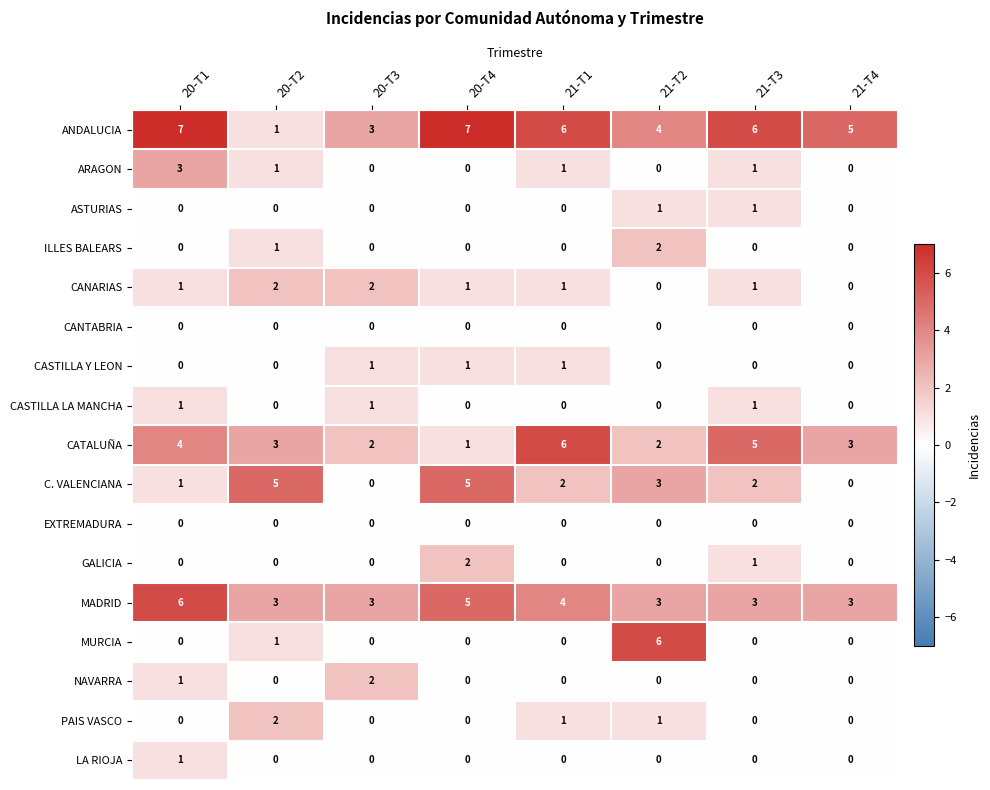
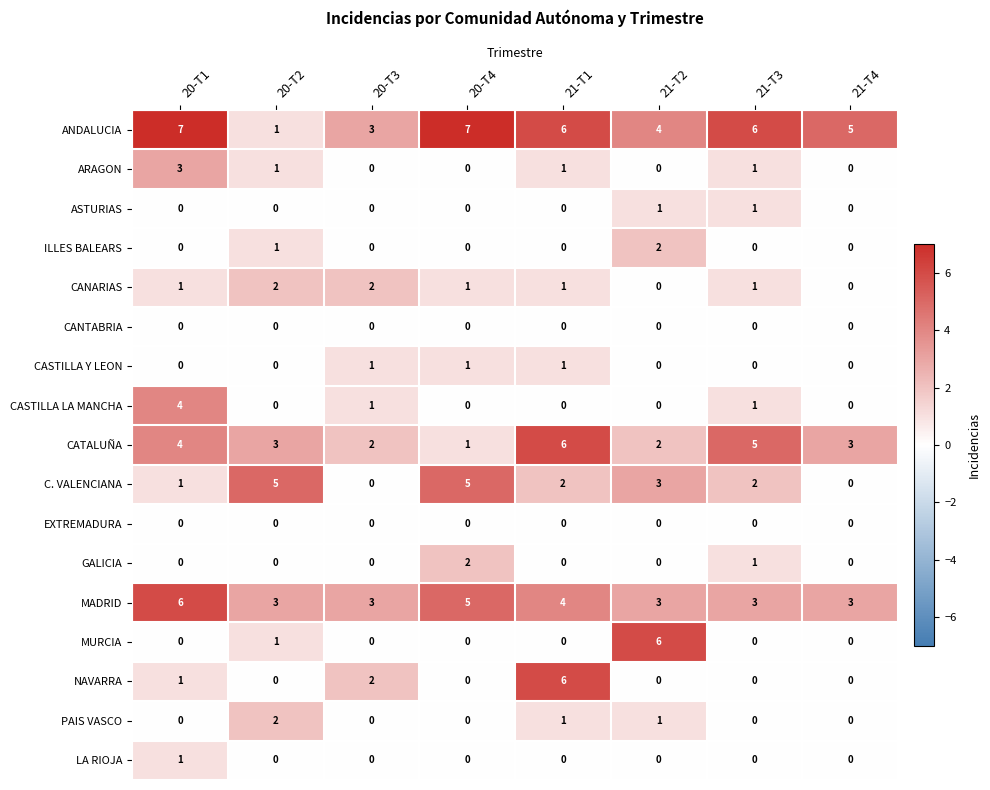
  {
    "ANDALUCIA": {
      "20-T1": 7,
      "20-T2": 1,
      "20-T3": 3,
      "20-T4": 7,
      "21-T1": 6,
      "21-T2": 4,
      "21-T3": 6,
      "21-T4": 5
    },
    "ARAGON": {
      "20-T1": 3,
      "20-T2": 1,
      "20-T3": 0,
      "20-T4": 0,
      "21-T1": 1,
      "21-T2": 0,
      "21-T3": 1,
      "21-T4": 0
    },
    "ASTURIAS": {
      "20-T1": 0,
      "20-T2": 0,
      "20-T3": 0,
      "20-T4": 0,
      "21-T1": 0,
      "21-T2": 1,
      "21-T3": 1,
      "21-T4": 0
    },
    "ILLES BALEARS": {
      "20-T1": 0,
      "20-T2": 1,
      "20-T3": 0,
      "20-T4": 0,
      "21-T1": 0,
      "21-T2": 2,
      "21-T3": 0,
      "21-T4": 0
    },
    "CANARIAS": {
      "20-T1": 1,
      "20-T2": 2,
      "20-T3": 2,
      "20-T4": 1,
      "21-T1": 1,
      "21-T2": 0,
      "21-T3": 1,
      "21-T4": 0
    },
    "CANTABRIA": {
      "20-T1": 0,
      "20-T2": 0,
      "20-T3": 0,
      "20-T4": 0,
      "21-T1": 0,
      "21-T2": 0,
      "21-T3": 0,
      "21-T4": 0
    },
    "CASTILLA Y LEON": {
      "20-T1": 0,
      "20-T2": 0,
      "20-T3": 1,
      "20-T4": 1,
      "21-T1": 1,
      "21-T2": 0,
      "21-T3": 0,
      "21-T4": 0
    },
    "CASTILLA LA MANCHA": {
-     "20-T1": 1,
+     "20-T1": 4,
      "20-T2": 0,
      "20-T3": 1,
      "20-T4": 0,
      "21-T1": 0,
      "21-T2": 0,
      "21-T3": 1,
      "21-T4": 0
    },
    "CATALUÑA": {
      "20-T1": 4,
      "20-T2": 3,
      "20-T3": 2,
      "20-T4": 1,
      "21-T1": 6,
      "21-T2": 2,
      "21-T3": 5,
      "21-T4": 3
    },
    "C. VALENCIANA": {
      "20-T1": 1,
      "20-T2": 5,
      "20-T3": 0,
      "20-T4": 5,
      "21-T1": 2,
      "21-T2": 3,
      "21-T3": 2,
      "21-T4": 0
    },
    "EXTREMADURA": {
      "20-T1": 0,
      "20-T2": 0,
      "20-T3": 0,
      "20-T4": 0,
      "21-T1": 0,
      "21-T2": 0,
      "21-T3": 0,
      "21-T4": 0
    },
    "GALICIA": {
      "20-T1": 0,
      "20-T2": 0,
      "20-T3": 0,
      "20-T4": 2,
      "21-T1": 0,
      "21-T2": 0,
      "21-T3": 1,
      "21-T4": 0
    },
    "MADRID": {
      "20-T1": 6,
      "20-T2": 3,
      "20-T3": 3,
      "20-T4": 5,
      "21-T1": 4,
      "21-T2": 3,
      "21-T3": 3,
      "21-T4": 3
    },
    "MURCIA": {
      "20-T1": 0,
      "20-T2": 1,
      "20-T3": 0,
      "20-T4": 0,
      "21-T1": 0,
      "21-T2": 6,
      "21-T3": 0,
      "21-T4": 0
    },
    "NAVARRA": {
      "20-T1": 1,
      "20-T2": 0,
      "20-T3": 2,
      "20-T4": 0,
-     "21-T1": 0,
+     "21-T1": 6,
      "21-T2": 0,
      "21-T3": 0,
      "21-T4": 0
    },
    "PAIS VASCO": {
      "20-T1": 0,
      "20-T2": 2,
      "20-T3": 0,
      "20-T4": 0,
      "21-T1": 1,
      "21-T2": 1,
      "21-T3": 0,
      "21-T4": 0
    },
    "LA RIOJA": {
      "20-T1": 1,
      "20-T2": 0,
      "20-T3": 0,
      "20-T4": 0,
      "21-T1": 0,
      "21-T2": 0,
      "21-T3": 0,
      "21-T4": 0
    }
  }
